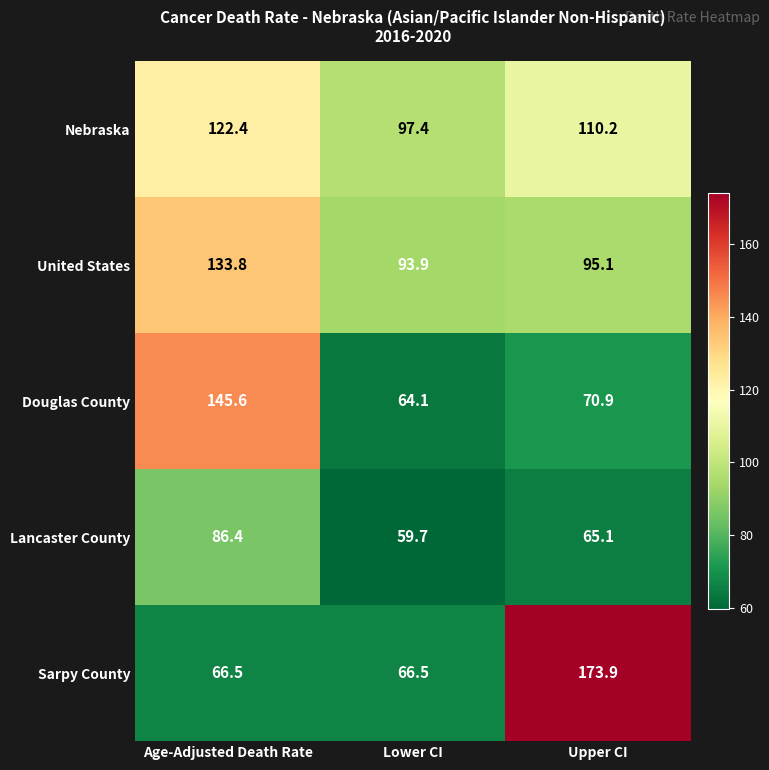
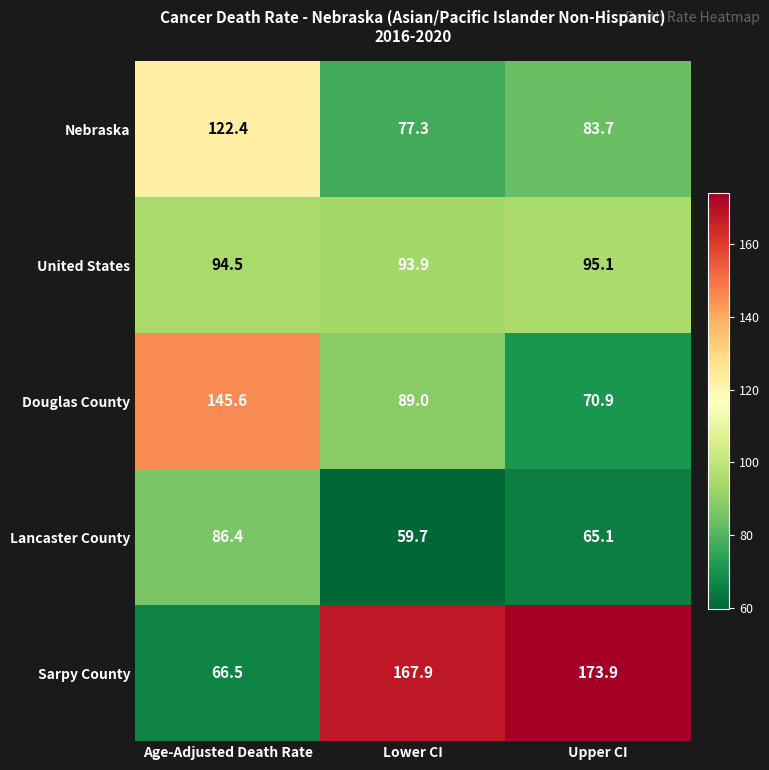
  {
    "Nebraska": {
      "Age-Adjusted Death Rate": 122.4,
-     "Lower CI": 97.4,
-     "Upper CI": 110.2
+     "Lower CI": 77.3,
+     "Upper CI": 83.7
    },
    "United States": {
-     "Age-Adjusted Death Rate": 133.8,
+     "Age-Adjusted Death Rate": 94.5,
      "Lower CI": 93.9,
      "Upper CI": 95.1
    },
    "Douglas County": {
      "Age-Adjusted Death Rate": 145.6,
-     "Lower CI": 64.1,
+     "Lower CI": 89.0,
      "Upper CI": 70.9
    },
    "Lancaster County": {
      "Age-Adjusted Death Rate": 86.4,
      "Lower CI": 59.7,
      "Upper CI": 65.1
    },
    "Sarpy County": {
      "Age-Adjusted Death Rate": 66.5,
-     "Lower CI": 66.5,
+     "Lower CI": 167.9,
      "Upper CI": 173.9
    }
  }
